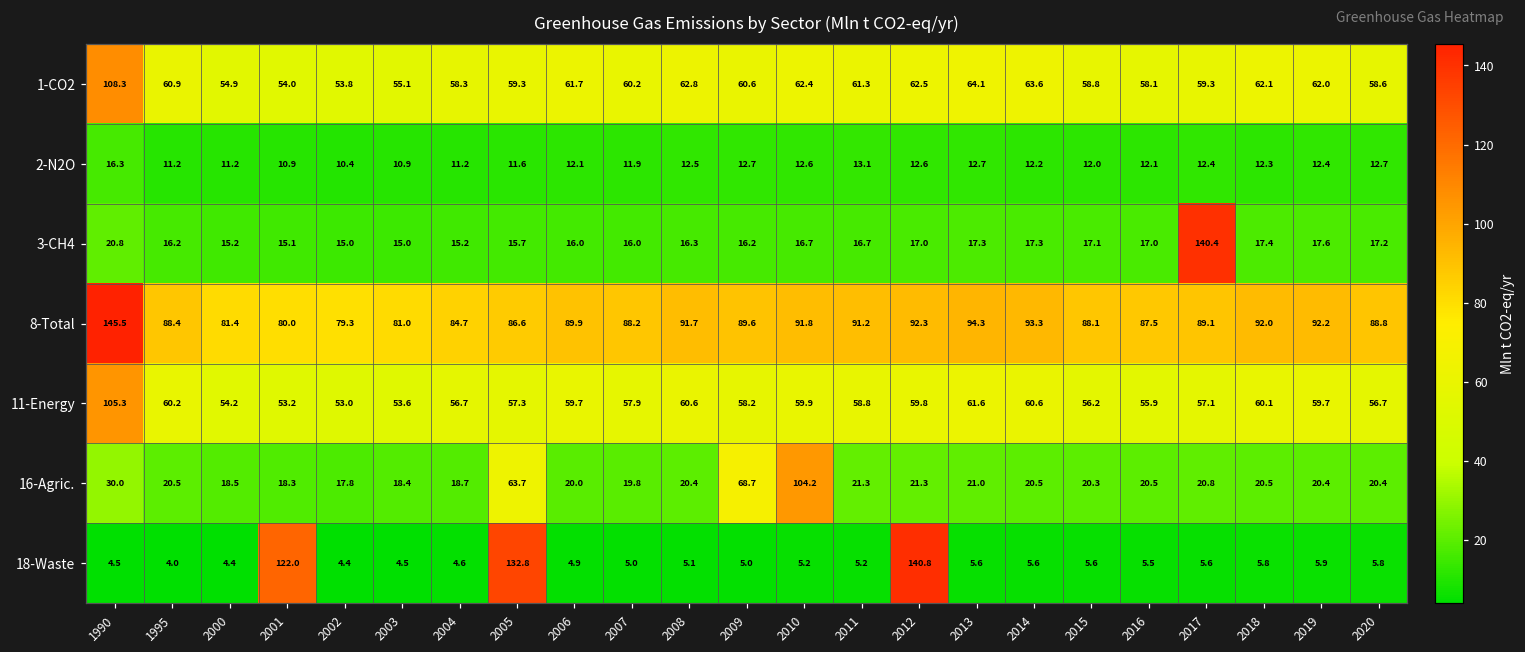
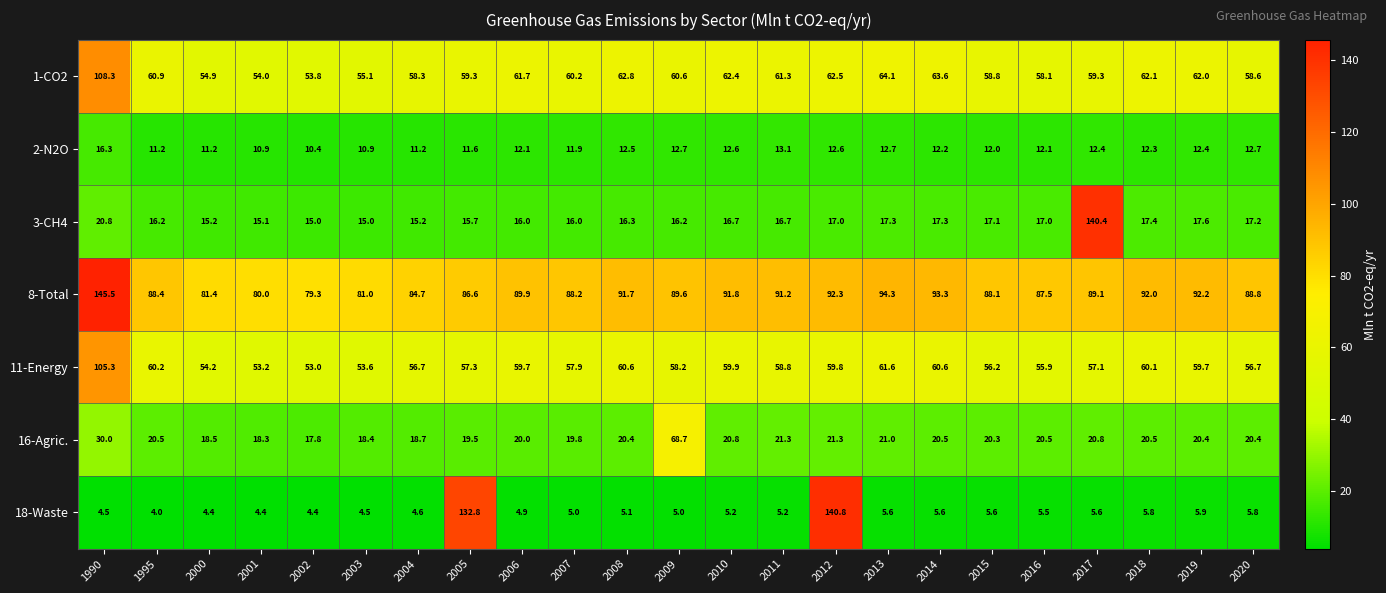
  {
    "1-CO2": {
      "1990": 108.3,
      "1995": 60.9,
      "2000": 54.9,
      "2001": 54.0,
      "2002": 53.8,
      "2003": 55.1,
      "2004": 58.3,
      "2005": 59.3,
      "2006": 61.7,
      "2007": 60.2,
      "2008": 62.8,
      "2009": 60.6,
      "2010": 62.4,
      "2011": 61.3,
      "2012": 62.5,
      "2013": 64.1,
      "2014": 63.6,
      "2015": 58.8,
      "2016": 58.1,
      "2017": 59.3,
      "2018": 62.1,
      "2019": 62.0,
      "2020": 58.6
    },
    "2-N2O": {
      "1990": 16.3,
      "1995": 11.2,
      "2000": 11.2,
      "2001": 10.9,
      "2002": 10.4,
      "2003": 10.9,
      "2004": 11.2,
      "2005": 11.6,
      "2006": 12.1,
      "2007": 11.9,
      "2008": 12.5,
      "2009": 12.7,
      "2010": 12.6,
      "2011": 13.1,
      "2012": 12.6,
      "2013": 12.7,
      "2014": 12.2,
      "2015": 12.0,
      "2016": 12.1,
      "2017": 12.4,
      "2018": 12.3,
      "2019": 12.4,
      "2020": 12.7
    },
    "3-CH4": {
      "1990": 20.8,
      "1995": 16.2,
      "2000": 15.2,
      "2001": 15.1,
      "2002": 15.0,
      "2003": 15.0,
      "2004": 15.2,
      "2005": 15.7,
      "2006": 16.0,
      "2007": 16.0,
      "2008": 16.3,
      "2009": 16.2,
      "2010": 16.7,
      "2011": 16.7,
      "2012": 17.0,
      "2013": 17.3,
      "2014": 17.3,
      "2015": 17.1,
      "2016": 17.0,
      "2017": 140.4,
      "2018": 17.4,
      "2019": 17.6,
      "2020": 17.2
    },
    "8-Total": {
      "1990": 145.5,
      "1995": 88.4,
      "2000": 81.4,
      "2001": 80.0,
      "2002": 79.3,
      "2003": 81.0,
      "2004": 84.7,
      "2005": 86.6,
      "2006": 89.9,
      "2007": 88.2,
      "2008": 91.7,
      "2009": 89.6,
      "2010": 91.8,
      "2011": 91.2,
      "2012": 92.3,
      "2013": 94.3,
      "2014": 93.3,
      "2015": 88.1,
      "2016": 87.5,
      "2017": 89.1,
      "2018": 92.0,
      "2019": 92.2,
      "2020": 88.8
    },
    "11-Energy": {
      "1990": 105.3,
      "1995": 60.2,
      "2000": 54.2,
      "2001": 53.2,
      "2002": 53.0,
      "2003": 53.6,
      "2004": 56.7,
      "2005": 57.3,
      "2006": 59.7,
      "2007": 57.9,
      "2008": 60.6,
      "2009": 58.2,
      "2010": 59.9,
      "2011": 58.8,
      "2012": 59.8,
      "2013": 61.6,
      "2014": 60.6,
      "2015": 56.2,
      "2016": 55.9,
      "2017": 57.1,
      "2018": 60.1,
      "2019": 59.7,
      "2020": 56.7
    },
    "16-Agric.": {
      "1990": 30.0,
      "1995": 20.5,
      "2000": 18.5,
      "2001": 18.3,
      "2002": 17.8,
      "2003": 18.4,
      "2004": 18.7,
-     "2005": 63.7,
+     "2005": 19.5,
      "2006": 20.0,
      "2007": 19.8,
      "2008": 20.4,
      "2009": 68.7,
-     "2010": 104.2,
+     "2010": 20.8,
      "2011": 21.3,
      "2012": 21.3,
      "2013": 21.0,
      "2014": 20.5,
      "2015": 20.3,
      "2016": 20.5,
      "2017": 20.8,
      "2018": 20.5,
      "2019": 20.4,
      "2020": 20.4
    },
    "18-Waste": {
      "1990": 4.5,
      "1995": 4.0,
      "2000": 4.4,
-     "2001": 122.0,
+     "2001": 4.4,
      "2002": 4.4,
      "2003": 4.5,
      "2004": 4.6,
      "2005": 132.8,
      "2006": 4.9,
      "2007": 5.0,
      "2008": 5.1,
      "2009": 5.0,
      "2010": 5.2,
      "2011": 5.2,
      "2012": 140.8,
      "2013": 5.6,
      "2014": 5.6,
      "2015": 5.6,
      "2016": 5.5,
      "2017": 5.6,
      "2018": 5.8,
      "2019": 5.9,
      "2020": 5.8
    }
  }
